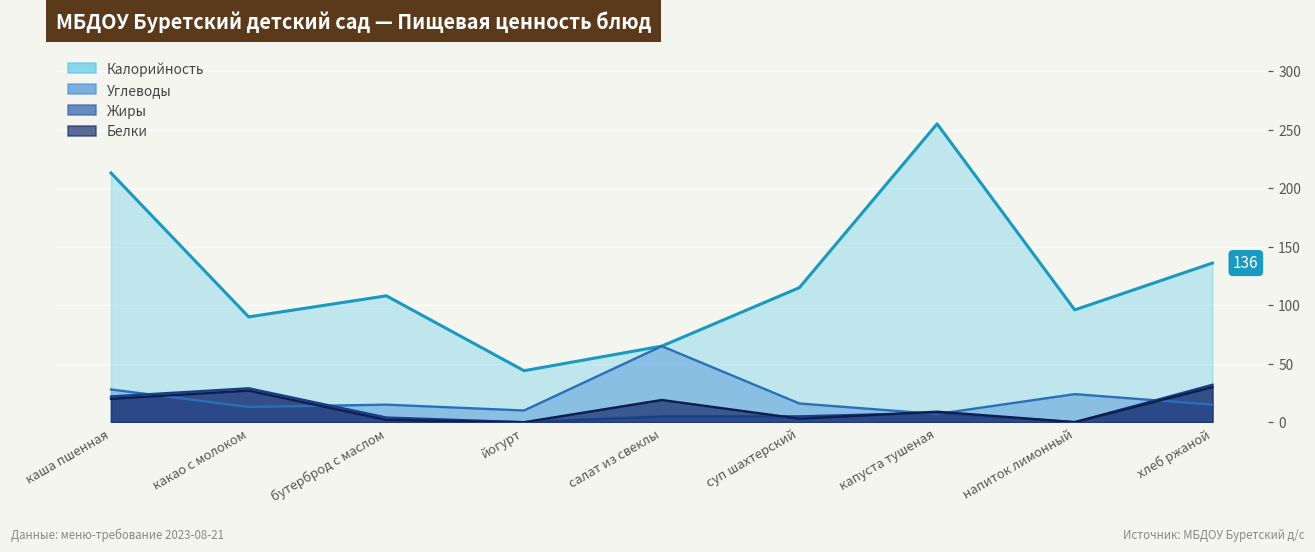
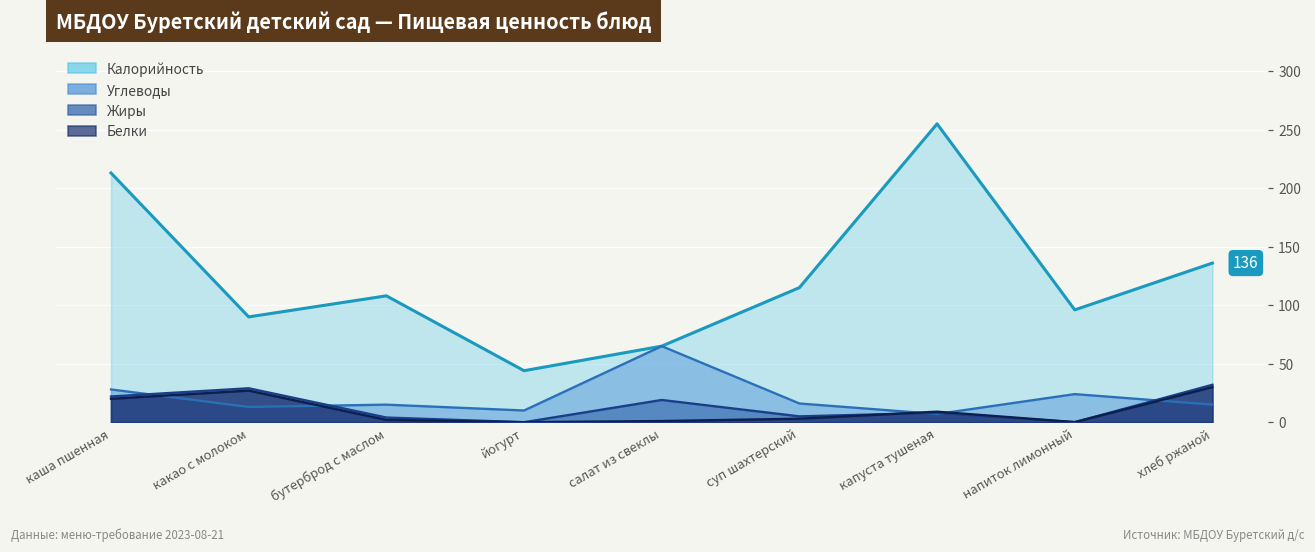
  {
    "Жиры": {
-     "салат из свеклы": 5
+     "салат из свеклы": 19
    },
    "Белки": {
-     "салат из свеклы": 19
+     "салат из свеклы": 1
    }
  }
